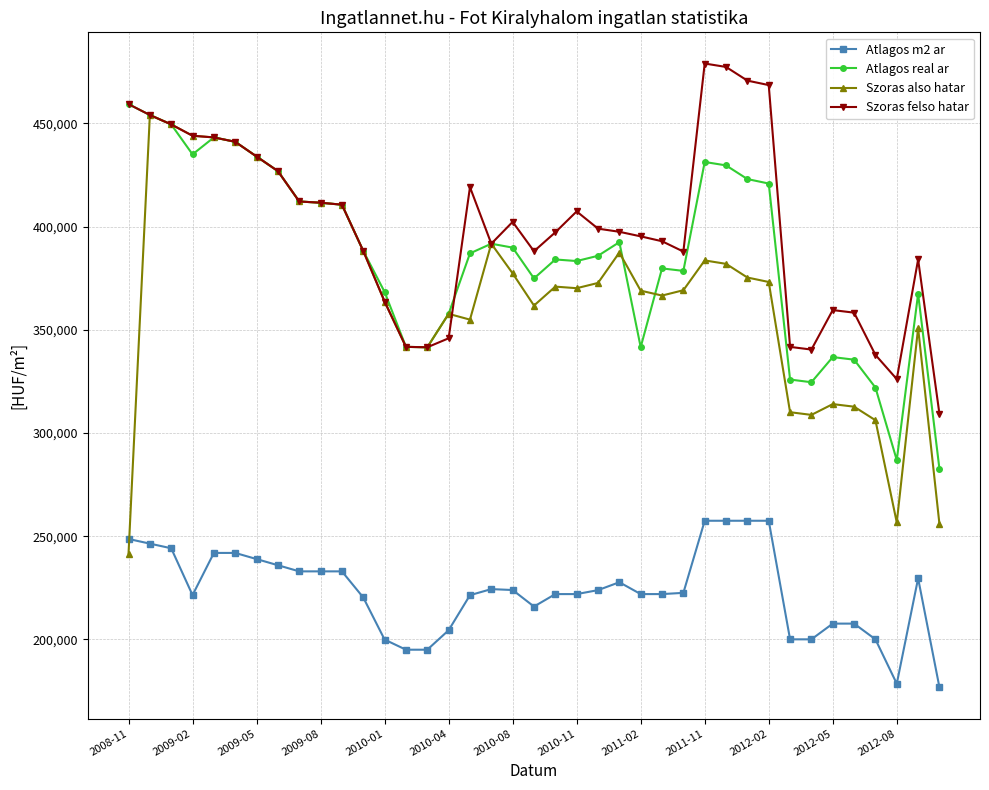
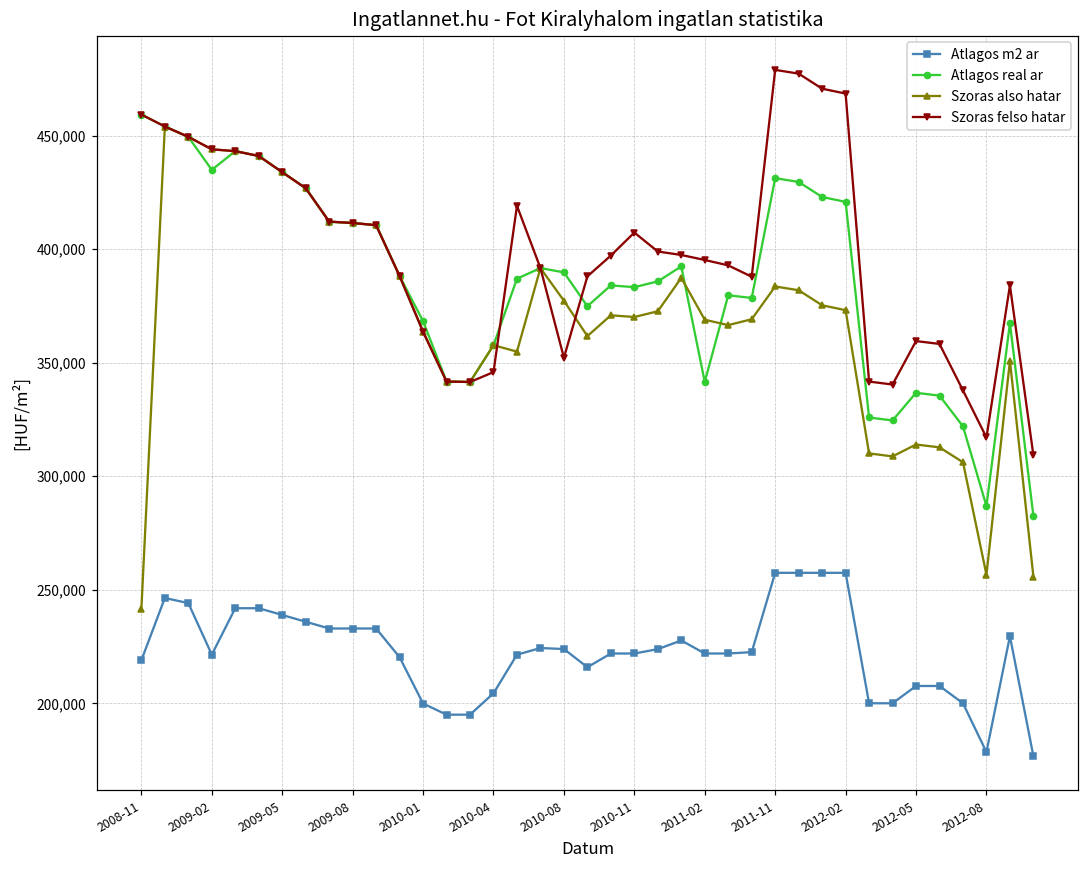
  {
    "Atlagos m2 ar": {
-     "2008-11": "249,000",
+     "2008-11": "219,000",
      "2009-02": "221,000",
      "2009-05": "239,000",
      "2009-08": "233,000",
      "2010-01": "200,000",
      "2010-04": "204,000",
      "2010-08": "224,000",
      "2010-11": "222,000",
      "2011-02": "222,000",
      "2011-11": "257,000",
      "2012-02": "257,000",
      "2012-05": "208,000",
      "2012-08": "179,000"
    },
    "Atlagos real ar": {
      "2009-02": "435,000",
      "2010-01": "368,000",
      "2010-08": "390,000",
      "2010-11": "383,000",
      "2011-02": "342,000",
      "2011-11": "431,000",
      "2012-02": "421,000",
      "2012-05": "337,000",
      "2012-08": "287,000"
    },
    "Szoras also hatar": {
      "2008-11": "242,000",
      "2010-08": "377,000",
      "2010-11": "370,000",
      "2011-02": "369,000",
      "2011-11": "384,000",
      "2012-02": "373,000",
      "2012-05": "314,000",
      "2012-08": "257,000"
    },
    "Szoras felso hatar": {
      "2010-04": "346,000",
-     "2010-08": "402,000",
+     "2010-08": "352,000",
      "2010-11": "407,000",
      "2011-02": "395,000",
      "2011-11": "479,000",
      "2012-02": "469,000",
      "2012-05": "360,000",
-     "2012-08": "326,000"
+     "2012-08": "317,000"
    }
  }
